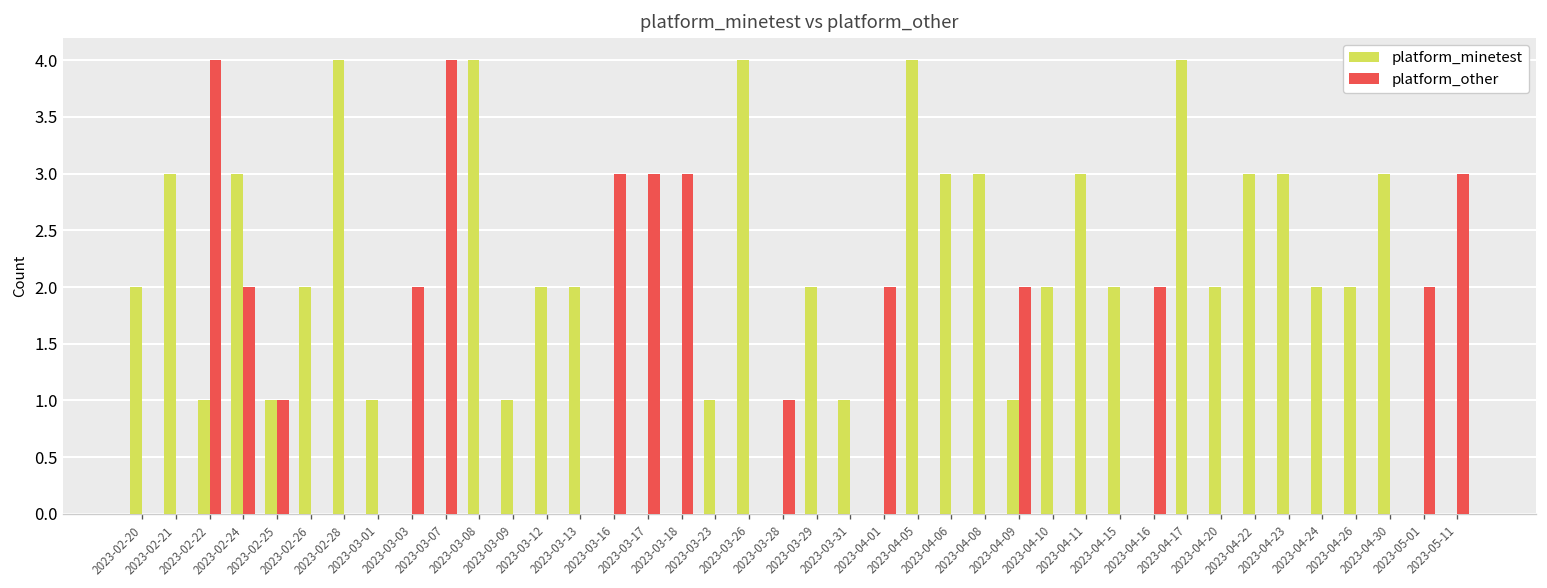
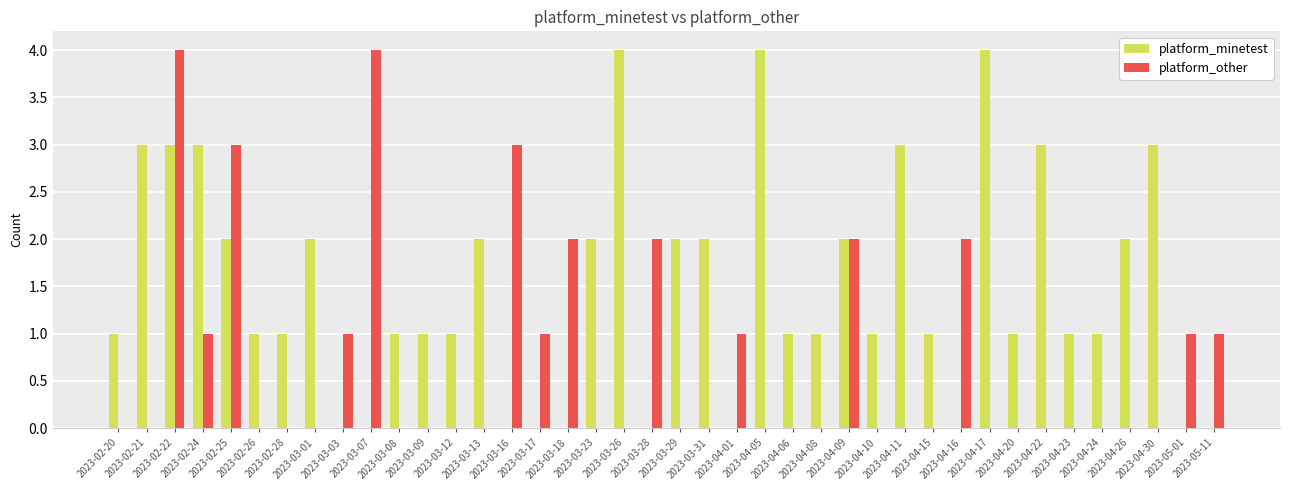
  {
    "platform_minetest": {
-     "2023-02-20": 2,
+     "2023-02-20": 1,
      "2023-02-21": 3,
-     "2023-02-22": 1,
+     "2023-02-22": 3,
      "2023-02-24": 3,
-     "2023-02-25": 1,
-     "2023-02-26": 2,
-     "2023-02-28": 4,
-     "2023-03-01": 1,
+     "2023-02-25": 2,
+     "2023-02-26": 1,
+     "2023-02-28": 1,
+     "2023-03-01": 2,
      "2023-03-03": 0,
      "2023-03-07": 0,
-     "2023-03-08": 4,
+     "2023-03-08": 1,
      "2023-03-09": 1,
-     "2023-03-12": 2,
+     "2023-03-12": 1,
      "2023-03-13": 2,
      "2023-03-16": 0,
      "2023-03-17": 0,
      "2023-03-18": 0,
-     "2023-03-23": 1,
+     "2023-03-23": 2,
      "2023-03-26": 4,
      "2023-03-28": 0,
      "2023-03-29": 2,
-     "2023-03-31": 1,
+     "2023-03-31": 2,
      "2023-04-01": 0,
      "2023-04-05": 4,
-     "2023-04-06": 3,
-     "2023-04-08": 3,
-     "2023-04-09": 1,
-     "2023-04-10": 2,
+     "2023-04-06": 1,
+     "2023-04-08": 1,
+     "2023-04-09": 2,
+     "2023-04-10": 1,
      "2023-04-11": 3,
-     "2023-04-15": 2,
+     "2023-04-15": 1,
      "2023-04-16": 0,
      "2023-04-17": 4,
-     "2023-04-20": 2,
+     "2023-04-20": 1,
      "2023-04-22": 3,
-     "2023-04-23": 3,
-     "2023-04-24": 2,
+     "2023-04-23": 1,
+     "2023-04-24": 1,
      "2023-04-26": 2,
      "2023-04-30": 3,
      "2023-05-01": 0,
      "2023-05-11": 0
    },
    "platform_other": {
      "2023-02-20": 0,
      "2023-02-21": 0,
      "2023-02-22": 4,
-     "2023-02-24": 2,
-     "2023-02-25": 1,
+     "2023-02-24": 1,
+     "2023-02-25": 3,
      "2023-02-26": 0,
      "2023-02-28": 0,
      "2023-03-01": 0,
-     "2023-03-03": 2,
+     "2023-03-03": 1,
      "2023-03-07": 4,
      "2023-03-08": 0,
      "2023-03-09": 0,
      "2023-03-12": 0,
      "2023-03-13": 0,
      "2023-03-16": 3,
-     "2023-03-17": 3,
-     "2023-03-18": 3,
+     "2023-03-17": 1,
+     "2023-03-18": 2,
      "2023-03-23": 0,
      "2023-03-26": 0,
-     "2023-03-28": 1,
+     "2023-03-28": 2,
      "2023-03-29": 0,
      "2023-03-31": 0,
-     "2023-04-01": 2,
+     "2023-04-01": 1,
      "2023-04-05": 0,
      "2023-04-06": 0,
      "2023-04-08": 0,
      "2023-04-09": 2,
      "2023-04-10": 0,
      "2023-04-11": 0,
      "2023-04-15": 0,
      "2023-04-16": 2,
      "2023-04-17": 0,
      "2023-04-20": 0,
      "2023-04-22": 0,
      "2023-04-23": 0,
      "2023-04-24": 0,
      "2023-04-26": 0,
      "2023-04-30": 0,
-     "2023-05-01": 2,
-     "2023-05-11": 3
+     "2023-05-01": 1,
+     "2023-05-11": 1
    }
  }
